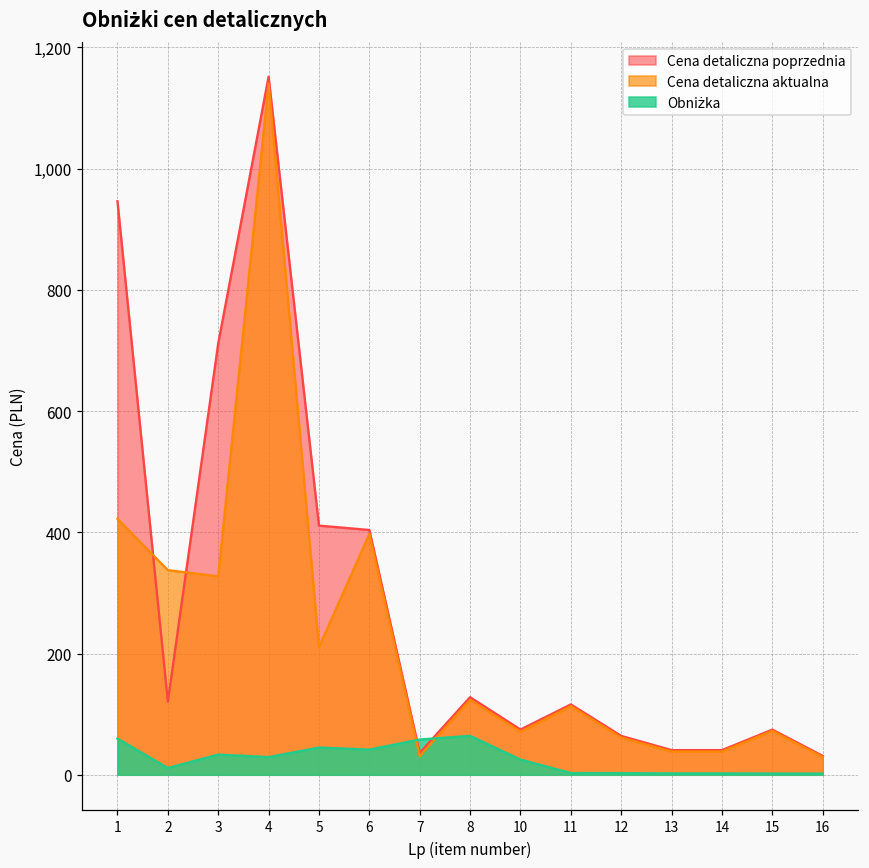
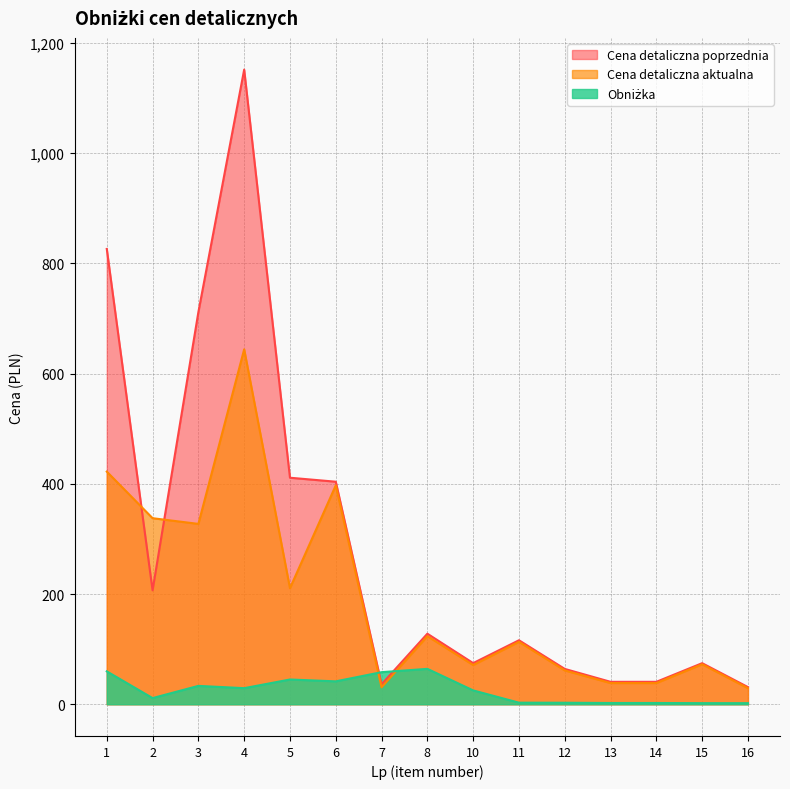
  {
    "Cena detaliczna poprzednia": {
-     "1": "950",
-     "2": "120",
+     "1": "830",
+     "2": "210",
      "3": "710",
      "4": "1,150",
      "5": "410",
      "6": "400",
      "7": "40"
    },
    "Cena detaliczna aktualna": {
      "1": "420",
      "2": "340",
      "3": "330",
-     "4": "1,140",
+     "4": "640",
      "5": "210",
      "6": "400",
      "7": "30"
    },
    "Obniżka": {
      "1": "60",
      "2": "10",
      "3": "30",
      "4": "30",
      "5": "40",
      "6": "40",
      "7": "60",
      "8": "60",
      "10": "30",
      "11": "0",
      "12": "0",
      "13": "0",
      "14": "0",
      "15": "0",
      "16": "0"
    }
  }
